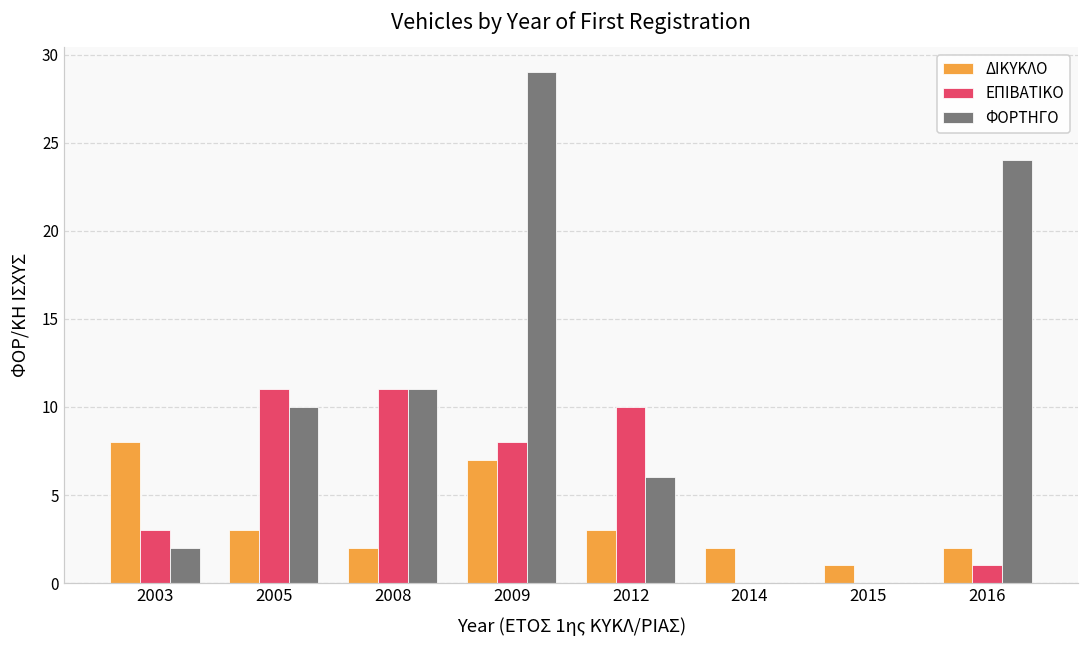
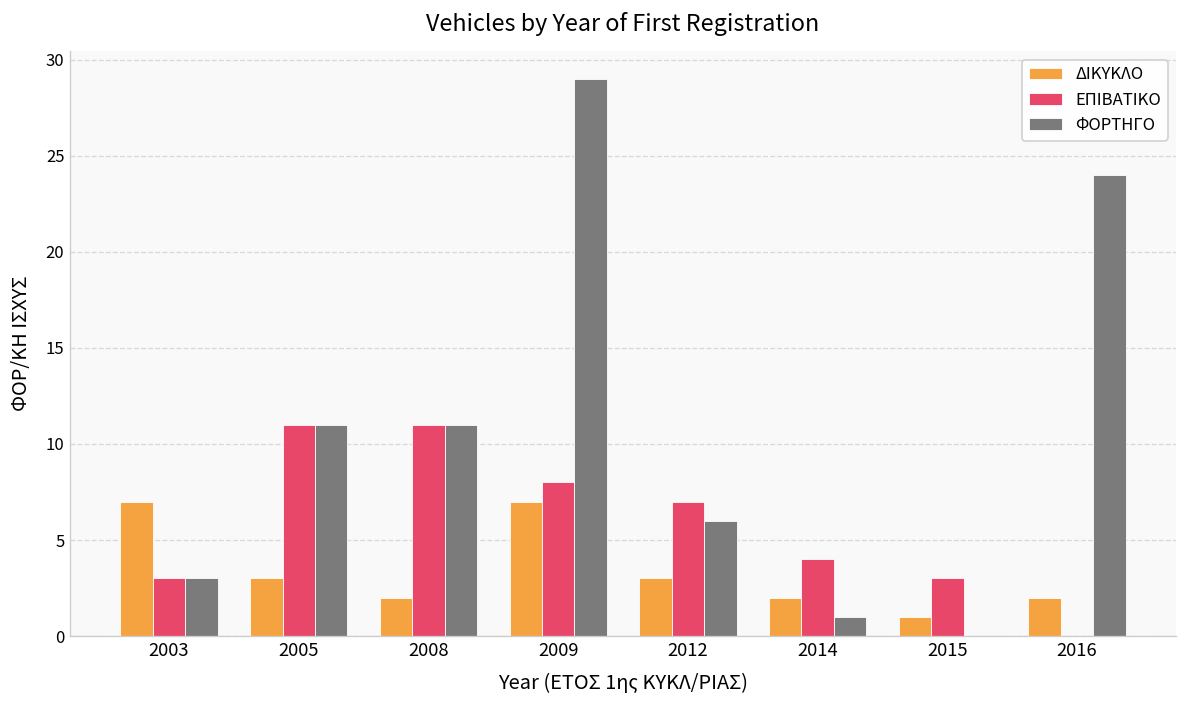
  {
    "ΔΙΚΥΚΛΟ": {
-     "2003": 8,
+     "2003": 7,
      "2005": 3,
      "2008": 2,
      "2009": 7,
      "2012": 3,
      "2014": 2,
      "2015": 1,
      "2016": 2
    },
    "ΕΠΙΒΑΤΙΚΟ": {
      "2003": 3,
      "2005": 11,
      "2008": 11,
      "2009": 8,
-     "2012": 10,
-     "2014": 0,
-     "2015": 0,
-     "2016": 1
+     "2012": 7,
+     "2014": 4,
+     "2015": 3,
+     "2016": 0
    },
    "ΦΟΡΤΗΓΟ": {
-     "2003": 2,
-     "2005": 10,
+     "2003": 3,
+     "2005": 11,
      "2008": 11,
      "2009": 29,
      "2012": 6,
-     "2014": 0,
+     "2014": 1,
      "2015": 0,
      "2016": 24
    }
  }
